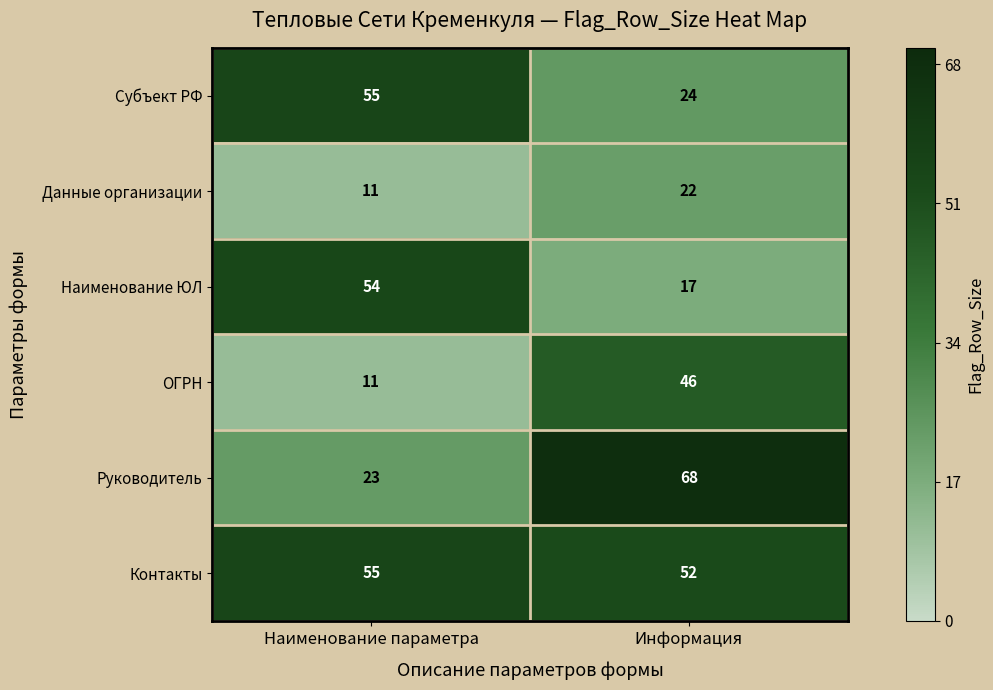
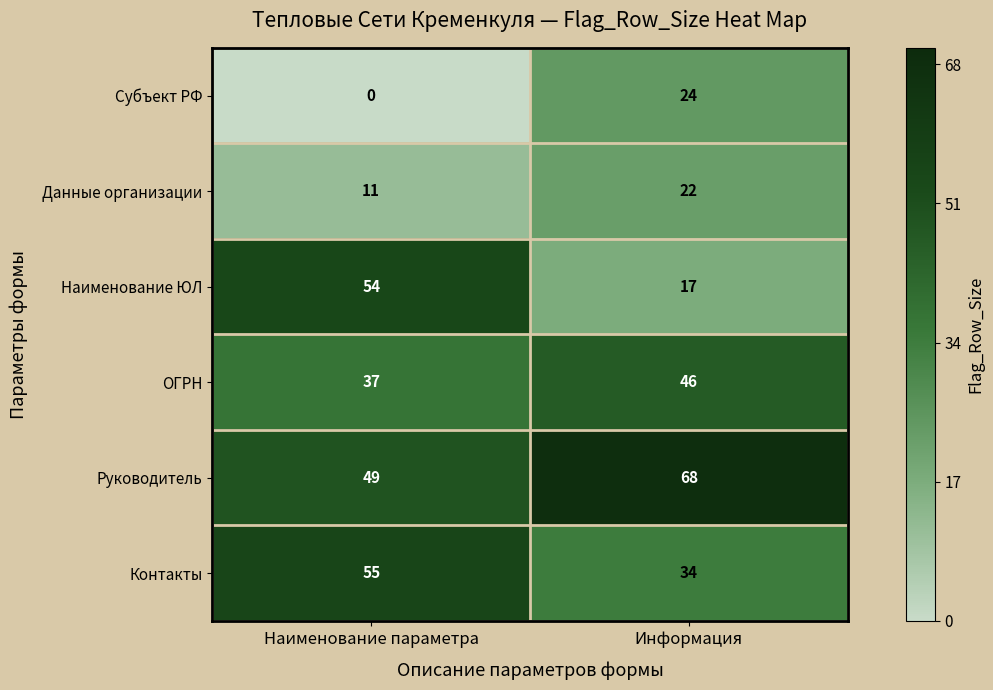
  {
    "Субъект РФ": {
-     "Наименование параметра": 55,
+     "Наименование параметра": 0,
      "Информация": 24
    },
    "Данные организации": {
      "Наименование параметра": 11,
      "Информация": 22
    },
    "Наименование ЮЛ": {
      "Наименование параметра": 54,
      "Информация": 17
    },
    "ОГРН": {
-     "Наименование параметра": 11,
+     "Наименование параметра": 37,
      "Информация": 46
    },
    "Руководитель": {
-     "Наименование параметра": 23,
+     "Наименование параметра": 49,
      "Информация": 68
    },
    "Контакты": {
      "Наименование параметра": 55,
-     "Информация": 52
+     "Информация": 34
    }
  }
